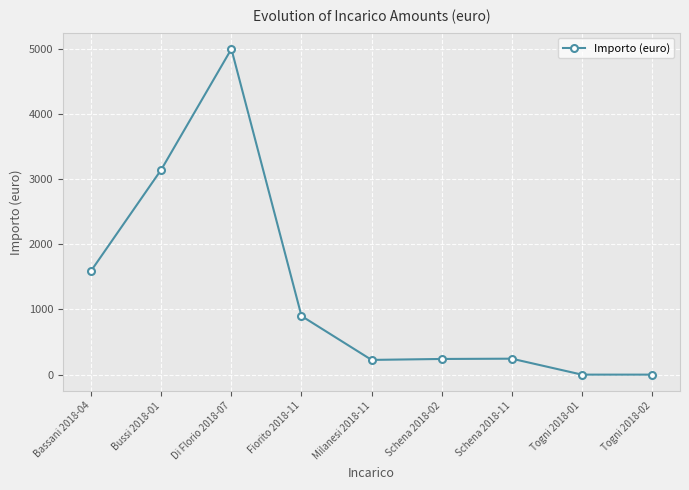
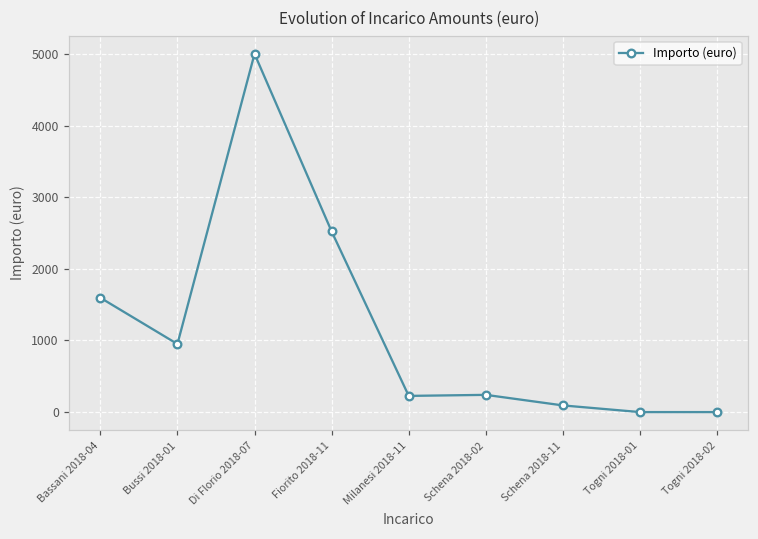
  {
    "Bassani 2018-04": 1600,
-   "Bussi 2018-01": 3100,
+   "Bussi 2018-01": 1000,
    "Di Florio 2018-07": 5000,
-   "Fiorito 2018-11": 900,
+   "Fiorito 2018-11": 2500,
    "Milanesi 2018-11": 200,
    "Schena 2018-02": 200,
-   "Schena 2018-11": 200,
+   "Schena 2018-11": 100,
    "Togni 2018-01": 0,
    "Togni 2018-02": 0
  }
